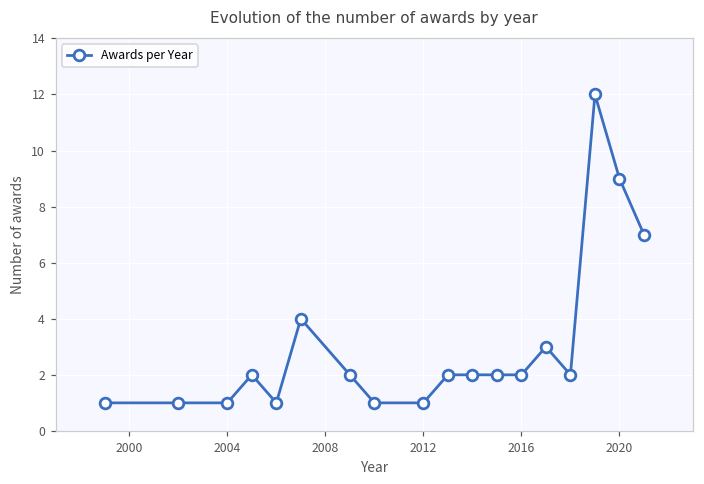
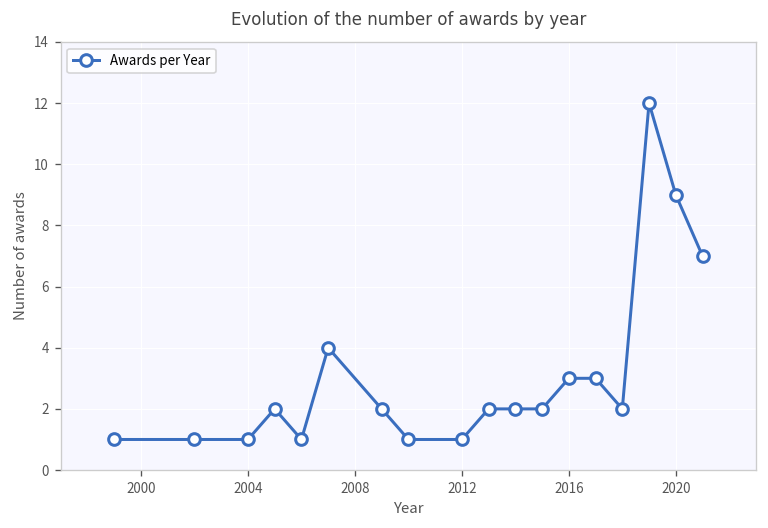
  {
    "2004": 1,
    "2012": 1,
-   "2016": 2,
+   "2016": 3,
    "2020": 9
  }
